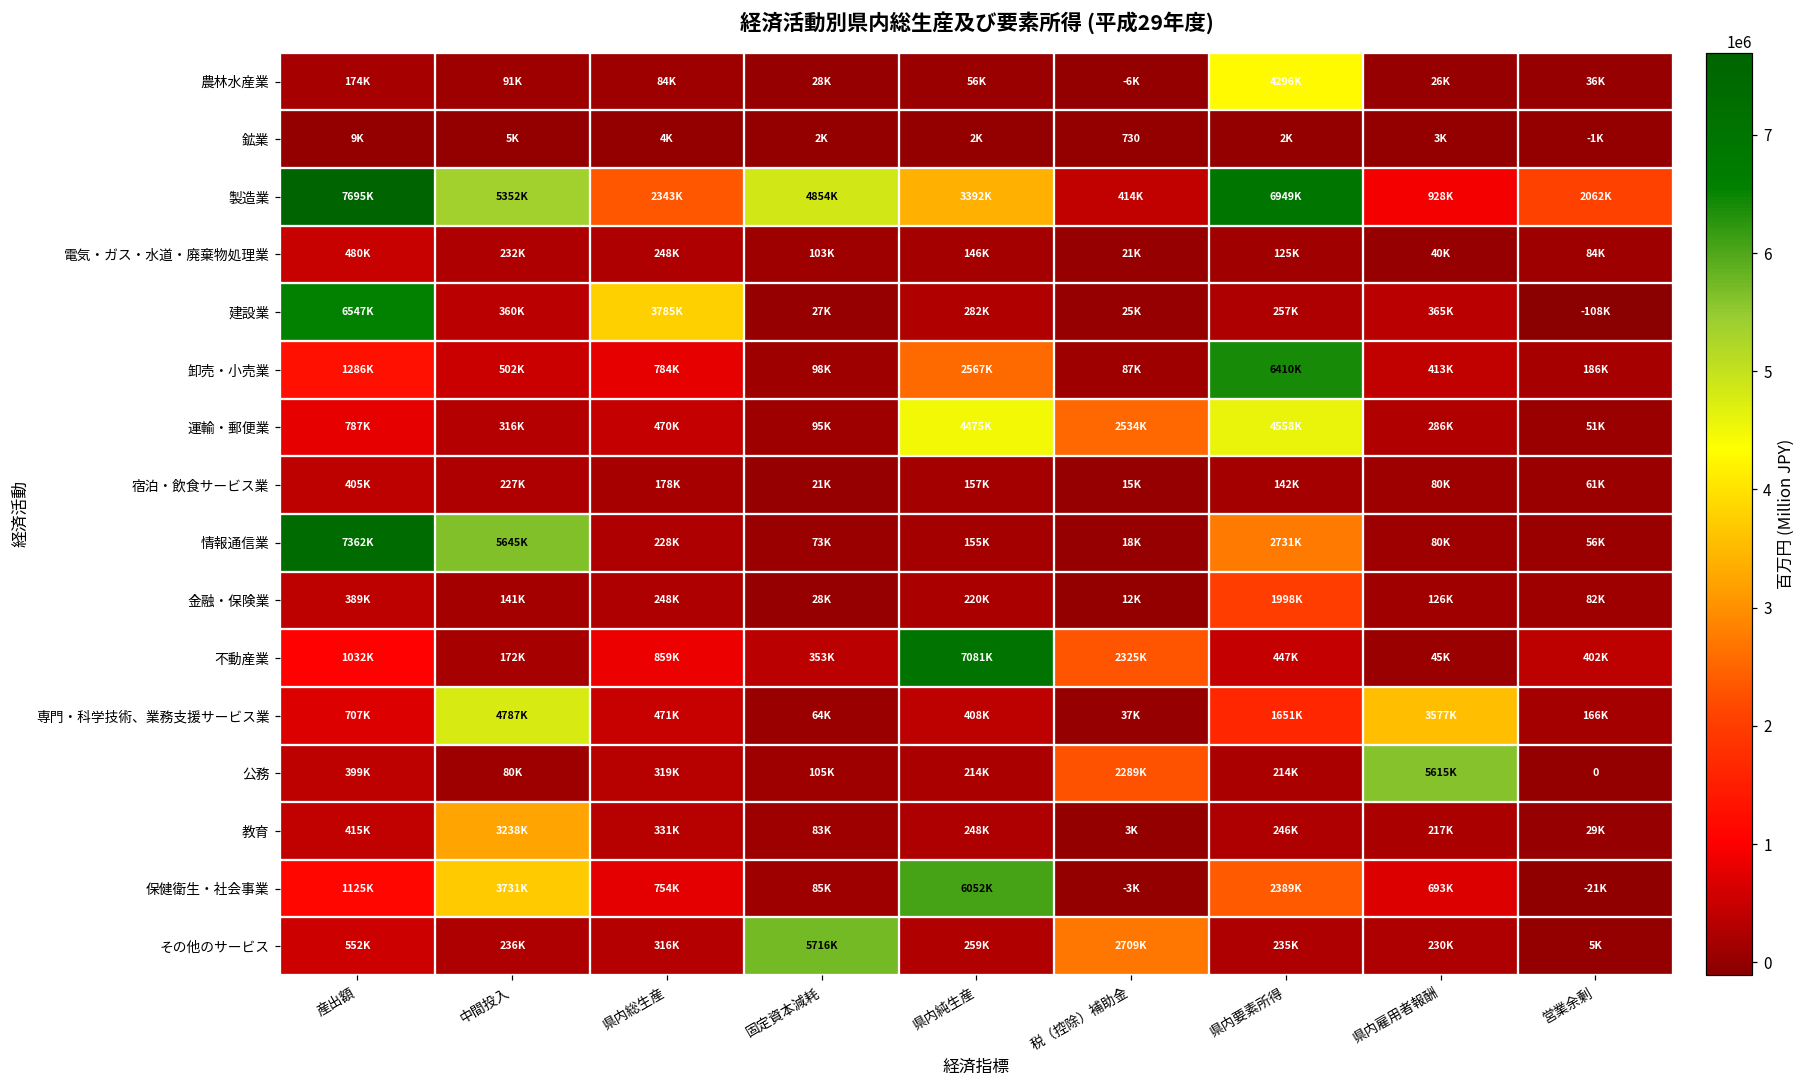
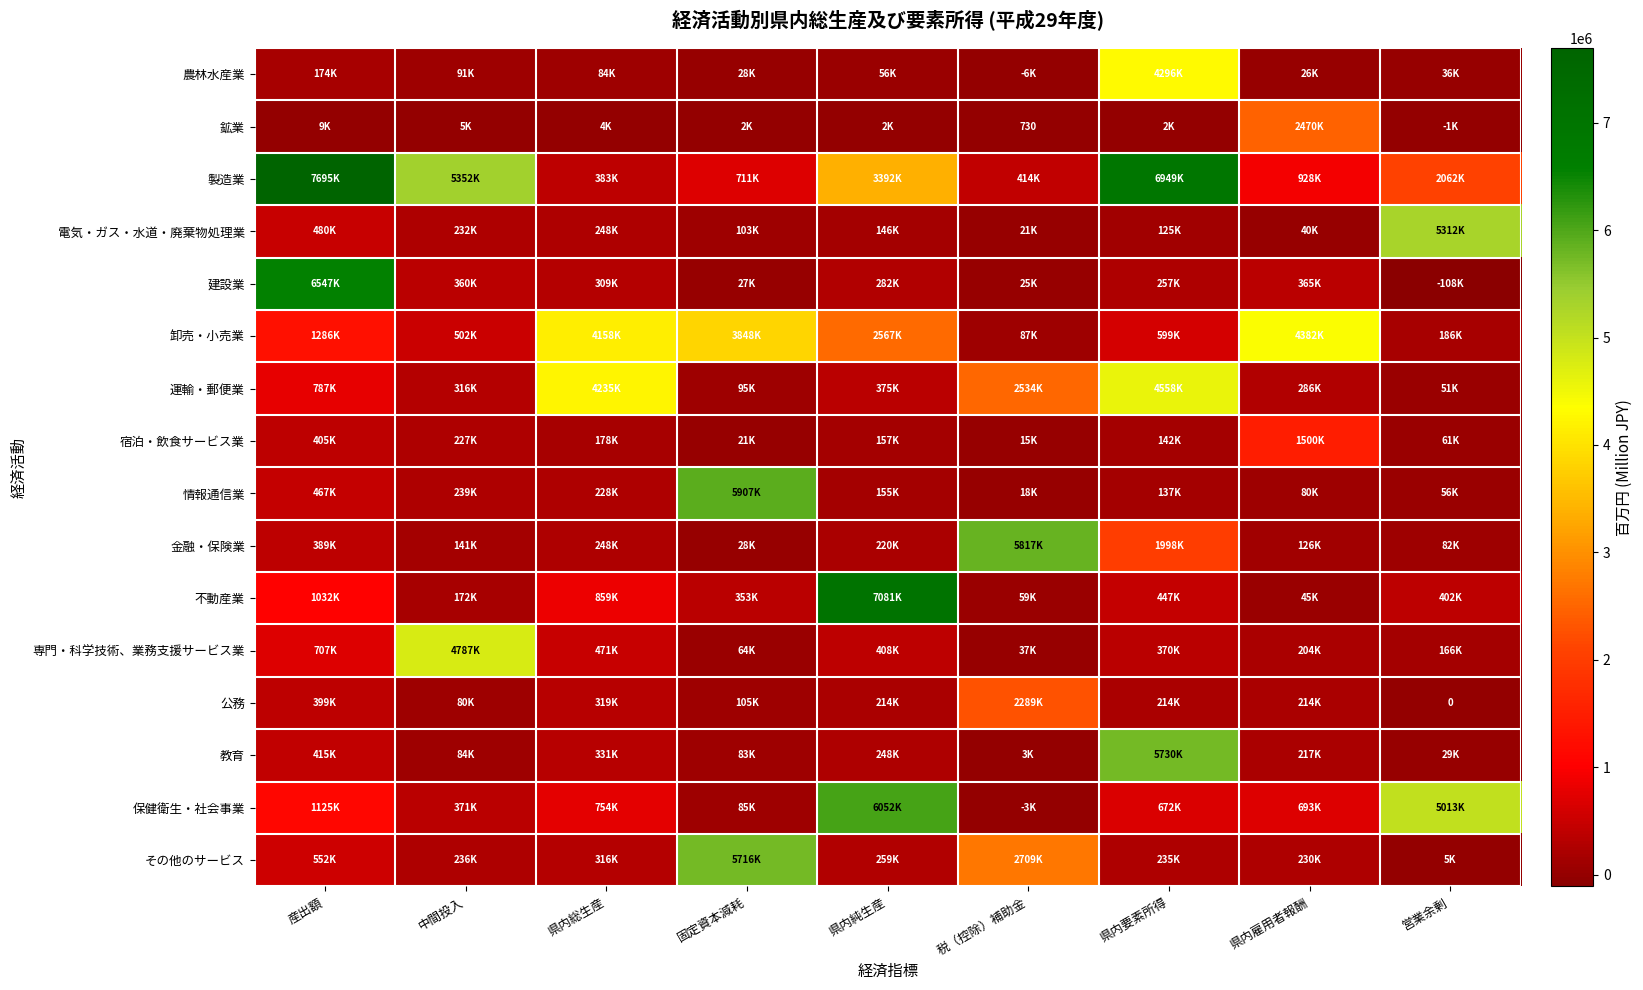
  {
    "農林水産業": {
      "産出額": "174K",
      "中間投入": "91K",
      "県内総生産": "84K",
      "固定資本減耗": "28K",
      "県内純生産": "56K",
      "税（控除）補助金": "-6K",
      "県内要素所得": "4296K",
      "県内雇用者報酬": "26K",
      "営業余剰": "36K"
    },
    "鉱業": {
      "産出額": "9K",
      "中間投入": "5K",
      "県内総生産": "4K",
      "固定資本減耗": "2K",
      "県内純生産": "2K",
      "税（控除）補助金": "730",
      "県内要素所得": "2K",
-     "県内雇用者報酬": "3K",
+     "県内雇用者報酬": "2470K",
      "営業余剰": "-1K"
    },
    "製造業": {
      "産出額": "7695K",
      "中間投入": "5352K",
-     "県内総生産": "2343K",
-     "固定資本減耗": "4854K",
+     "県内総生産": "383K",
+     "固定資本減耗": "711K",
      "県内純生産": "3392K",
      "税（控除）補助金": "414K",
      "県内要素所得": "6949K",
      "県内雇用者報酬": "928K",
      "営業余剰": "2062K"
    },
    "電気・ガス・水道・廃棄物処理業": {
      "産出額": "480K",
      "中間投入": "232K",
      "県内総生産": "248K",
      "固定資本減耗": "103K",
      "県内純生産": "146K",
      "税（控除）補助金": "21K",
      "県内要素所得": "125K",
      "県内雇用者報酬": "40K",
-     "営業余剰": "84K"
+     "営業余剰": "5312K"
    },
    "建設業": {
      "産出額": "6547K",
      "中間投入": "360K",
-     "県内総生産": "3785K",
+     "県内総生産": "309K",
      "固定資本減耗": "27K",
      "県内純生産": "282K",
      "税（控除）補助金": "25K",
      "県内要素所得": "257K",
      "県内雇用者報酬": "365K",
      "営業余剰": "-108K"
    },
    "卸売・小売業": {
      "産出額": "1286K",
      "中間投入": "502K",
-     "県内総生産": "784K",
-     "固定資本減耗": "98K",
+     "県内総生産": "4158K",
+     "固定資本減耗": "3848K",
      "県内純生産": "2567K",
      "税（控除）補助金": "87K",
-     "県内要素所得": "6410K",
-     "県内雇用者報酬": "413K",
+     "県内要素所得": "599K",
+     "県内雇用者報酬": "4382K",
      "営業余剰": "186K"
    },
    "運輸・郵便業": {
      "産出額": "787K",
      "中間投入": "316K",
-     "県内総生産": "470K",
+     "県内総生産": "4235K",
      "固定資本減耗": "95K",
-     "県内純生産": "4475K",
+     "県内純生産": "375K",
      "税（控除）補助金": "2534K",
      "県内要素所得": "4558K",
      "県内雇用者報酬": "286K",
      "営業余剰": "51K"
    },
    "宿泊・飲食サービス業": {
      "産出額": "405K",
      "中間投入": "227K",
      "県内総生産": "178K",
      "固定資本減耗": "21K",
      "県内純生産": "157K",
      "税（控除）補助金": "15K",
      "県内要素所得": "142K",
-     "県内雇用者報酬": "80K",
+     "県内雇用者報酬": "1500K",
      "営業余剰": "61K"
    },
    "情報通信業": {
-     "産出額": "7362K",
-     "中間投入": "5645K",
+     "産出額": "467K",
+     "中間投入": "239K",
      "県内総生産": "228K",
-     "固定資本減耗": "73K",
+     "固定資本減耗": "5907K",
      "県内純生産": "155K",
      "税（控除）補助金": "18K",
-     "県内要素所得": "2731K",
+     "県内要素所得": "137K",
      "県内雇用者報酬": "80K",
      "営業余剰": "56K"
    },
    "金融・保険業": {
      "産出額": "389K",
      "中間投入": "141K",
      "県内総生産": "248K",
      "固定資本減耗": "28K",
      "県内純生産": "220K",
-     "税（控除）補助金": "12K",
+     "税（控除）補助金": "5817K",
      "県内要素所得": "1998K",
      "県内雇用者報酬": "126K",
      "営業余剰": "82K"
    },
    "不動産業": {
      "産出額": "1032K",
      "中間投入": "172K",
      "県内総生産": "859K",
      "固定資本減耗": "353K",
      "県内純生産": "7081K",
-     "税（控除）補助金": "2325K",
+     "税（控除）補助金": "59K",
      "県内要素所得": "447K",
      "県内雇用者報酬": "45K",
      "営業余剰": "402K"
    },
    "専門・科学技術、業務支援サービス業": {
      "産出額": "707K",
      "中間投入": "4787K",
      "県内総生産": "471K",
      "固定資本減耗": "64K",
      "県内純生産": "408K",
      "税（控除）補助金": "37K",
-     "県内要素所得": "1651K",
-     "県内雇用者報酬": "3577K",
+     "県内要素所得": "370K",
+     "県内雇用者報酬": "204K",
      "営業余剰": "166K"
    },
    "公務": {
      "産出額": "399K",
      "中間投入": "80K",
      "県内総生産": "319K",
      "固定資本減耗": "105K",
      "県内純生産": "214K",
      "税（控除）補助金": "2289K",
      "県内要素所得": "214K",
-     "県内雇用者報酬": "5615K",
+     "県内雇用者報酬": "214K",
      "営業余剰": "0"
    },
    "教育": {
      "産出額": "415K",
-     "中間投入": "3238K",
+     "中間投入": "84K",
      "県内総生産": "331K",
      "固定資本減耗": "83K",
      "県内純生産": "248K",
      "税（控除）補助金": "3K",
-     "県内要素所得": "246K",
+     "県内要素所得": "5730K",
      "県内雇用者報酬": "217K",
      "営業余剰": "29K"
    },
    "保健衛生・社会事業": {
      "産出額": "1125K",
-     "中間投入": "3731K",
+     "中間投入": "371K",
      "県内総生産": "754K",
      "固定資本減耗": "85K",
      "県内純生産": "6052K",
      "税（控除）補助金": "-3K",
-     "県内要素所得": "2389K",
+     "県内要素所得": "672K",
      "県内雇用者報酬": "693K",
-     "営業余剰": "-21K"
+     "営業余剰": "5013K"
    },
    "その他のサービス": {
      "産出額": "552K",
      "中間投入": "236K",
      "県内総生産": "316K",
      "固定資本減耗": "5716K",
      "県内純生産": "259K",
      "税（控除）補助金": "2709K",
      "県内要素所得": "235K",
      "県内雇用者報酬": "230K",
      "営業余剰": "5K"
    }
  }
